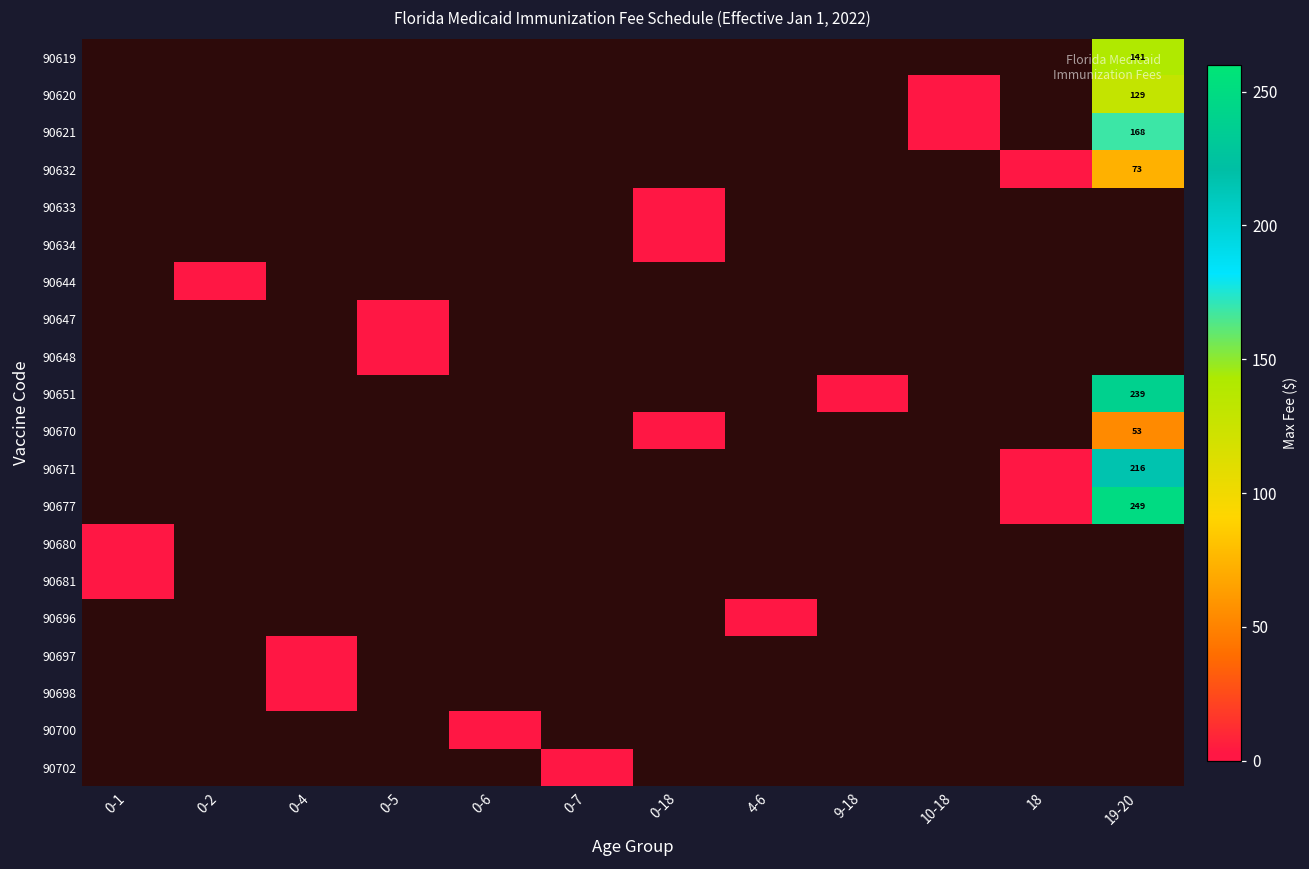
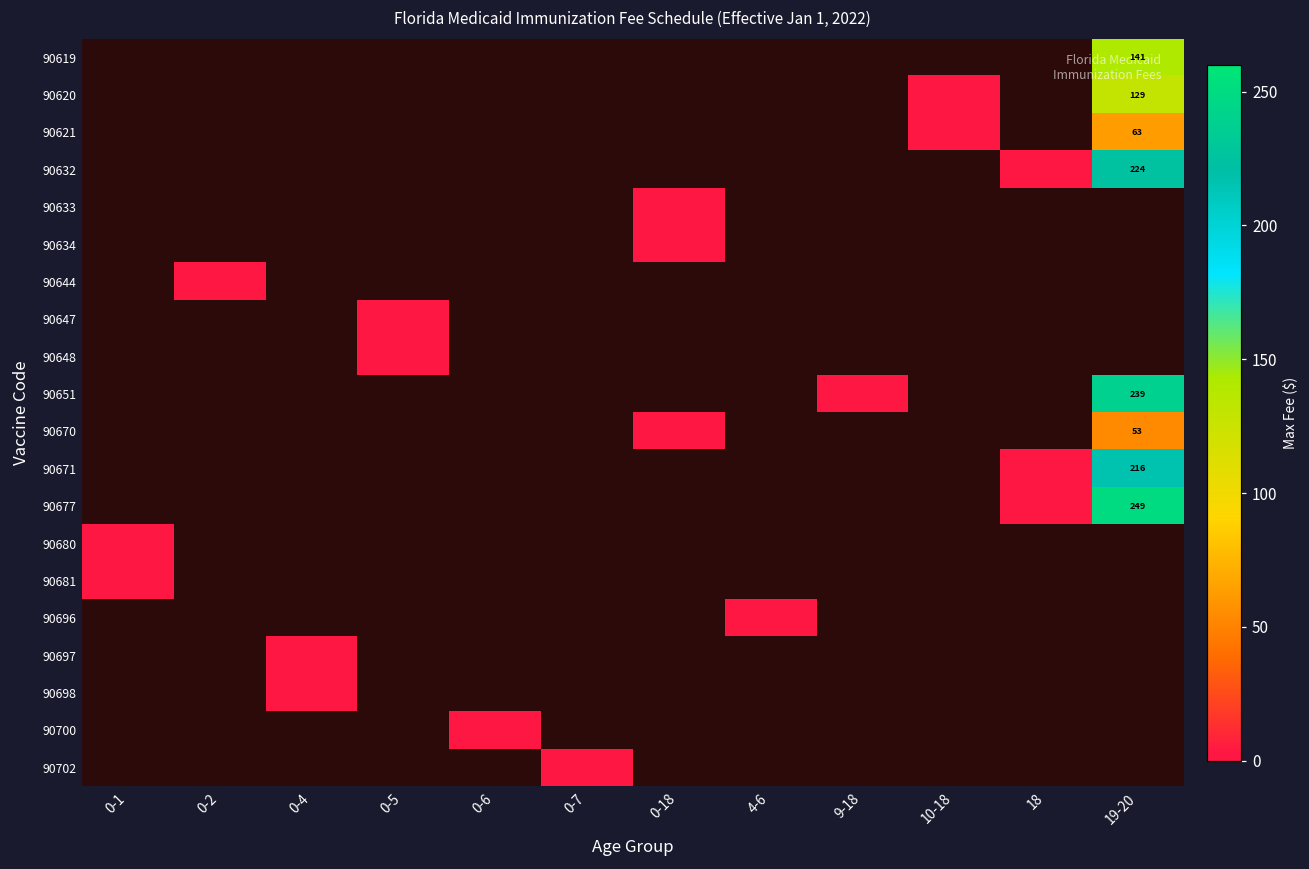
  {
    "90620": {
      "19-20": 129
    },
    "90621": {
-     "19-20": 168
+     "19-20": 63
    },
    "90632": {
-     "19-20": 73
+     "19-20": 224
    },
    "90651": {
      "19-20": 239
    },
    "90670": {
      "19-20": 53
    },
    "90671": {
      "19-20": 216
    },
    "90677": {
      "19-20": 249
    }
  }
